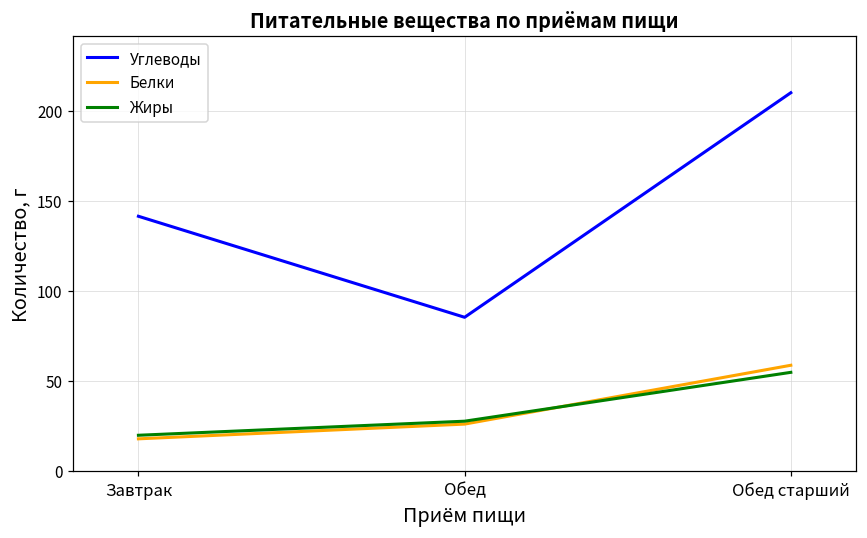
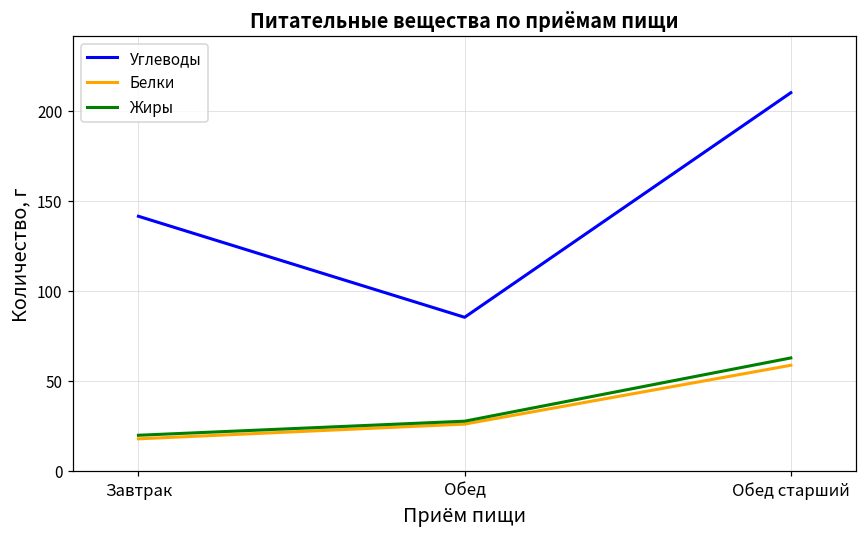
  {
    "Углеводы": {
      "Завтрак": 141,
      "Обед": 85,
      "Обед старший": 210
    },
    "Белки": {
      "Завтрак": 18,
      "Обед": 26,
      "Обед старший": 59
    },
    "Жиры": {
      "Завтрак": 20,
      "Обед": 28,
-     "Обед старший": 55
+     "Обед старший": 63
    }
  }
